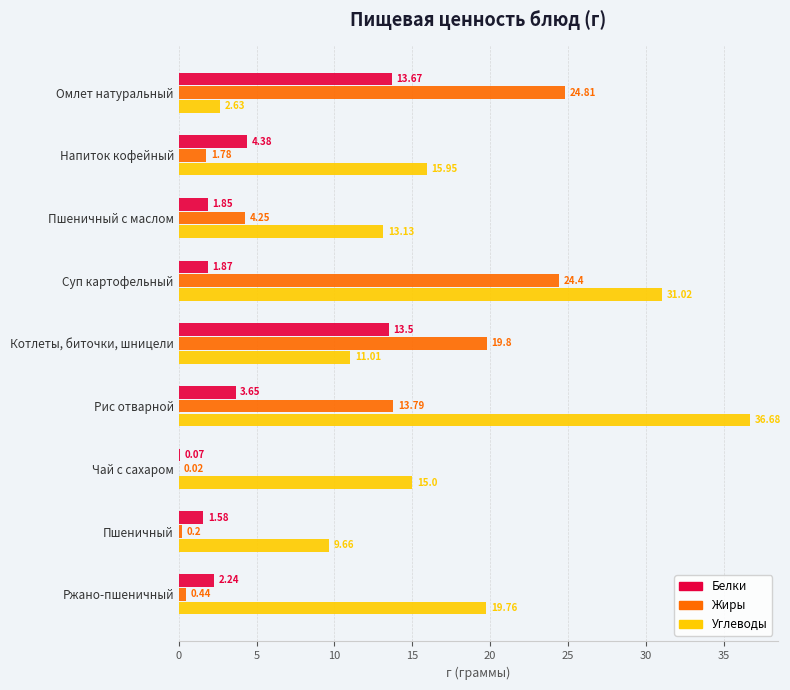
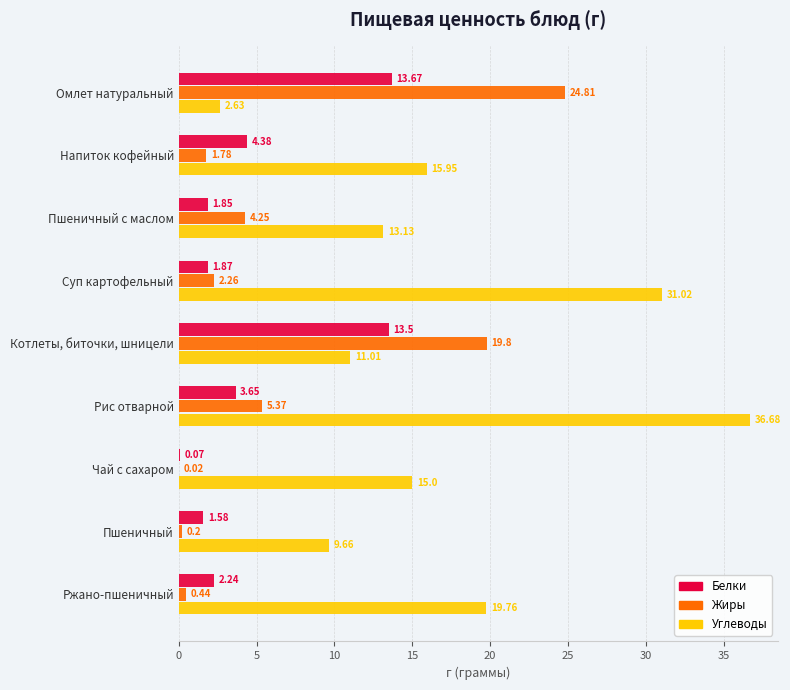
  {
    "Белки": {
      "Омлет натуральный": 13.67,
      "Напиток кофейный": 4.38,
      "Пшеничный с маслом": 1.85,
      "Суп картофельный": 1.87,
      "Котлеты, биточки, шницели": 13.5,
      "Рис отварной": 3.65,
      "Чай с сахаром": 0.07,
      "Пшеничный": 1.58,
      "Ржано-пшеничный": 2.24
    },
    "Жиры": {
      "Омлет натуральный": 24.81,
      "Напиток кофейный": 1.78,
      "Пшеничный с маслом": 4.25,
-     "Суп картофельный": 24.4,
+     "Суп картофельный": 2.26,
      "Котлеты, биточки, шницели": 19.8,
-     "Рис отварной": 13.79,
+     "Рис отварной": 5.37,
      "Чай с сахаром": 0.02,
      "Пшеничный": 0.2,
      "Ржано-пшеничный": 0.44
    },
    "Углеводы": {
      "Омлет натуральный": 2.63,
      "Напиток кофейный": 15.95,
      "Пшеничный с маслом": 13.13,
      "Суп картофельный": 31.02,
      "Котлеты, биточки, шницели": 11.01,
      "Рис отварной": 36.68,
      "Чай с сахаром": 15.0,
      "Пшеничный": 9.66,
      "Ржано-пшеничный": 19.76
    }
  }
